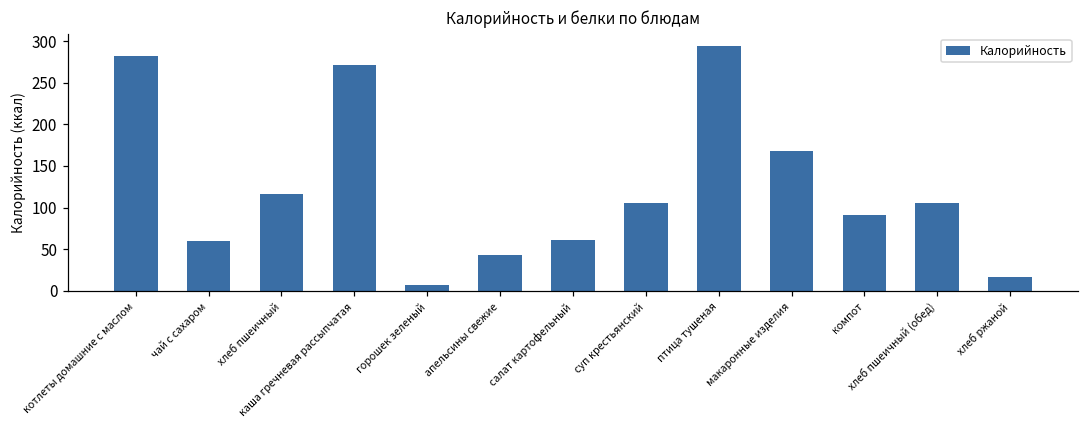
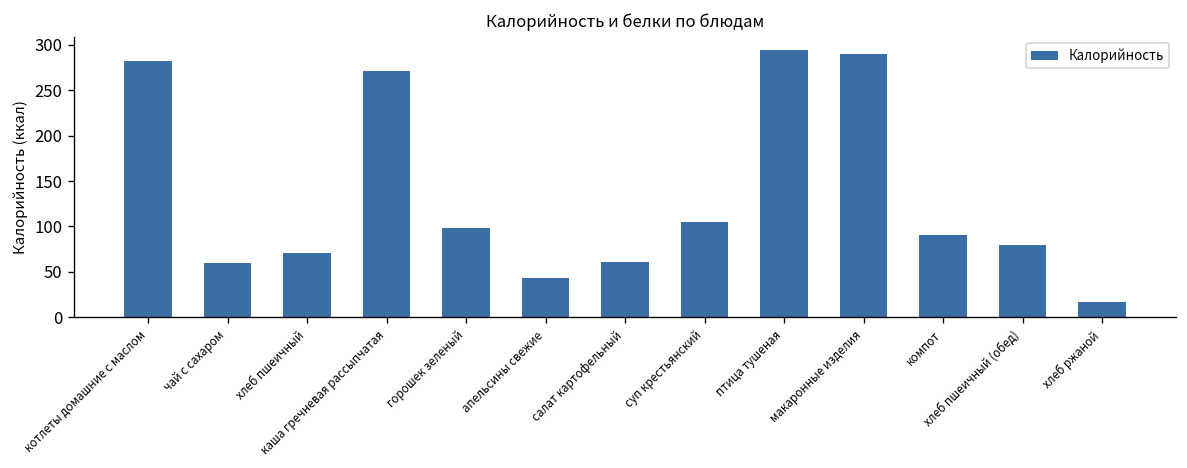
  {
    "котлеты домашние с маслом": 280,
    "чай с сахаром": 60,
-   "хлеб пшеичный": 120,
+   "хлеб пшеичный": 70,
    "каша гречневая рассыпчатая": 270,
-   "горошек зеленый": 10,
+   "горошек зеленый": 100,
    "апельсины свежие": 40,
    "салат картофельный": 60,
    "суп крестьянский": 110,
    "птица тушеная": 290,
-   "макаронные изделия": 170,
+   "макаронные изделия": 290,
    "компот": 90,
-   "хлеб пшеичный (обед)": 110,
+   "хлеб пшеичный (обед)": 80,
    "хлеб ржаной": 20
  }
